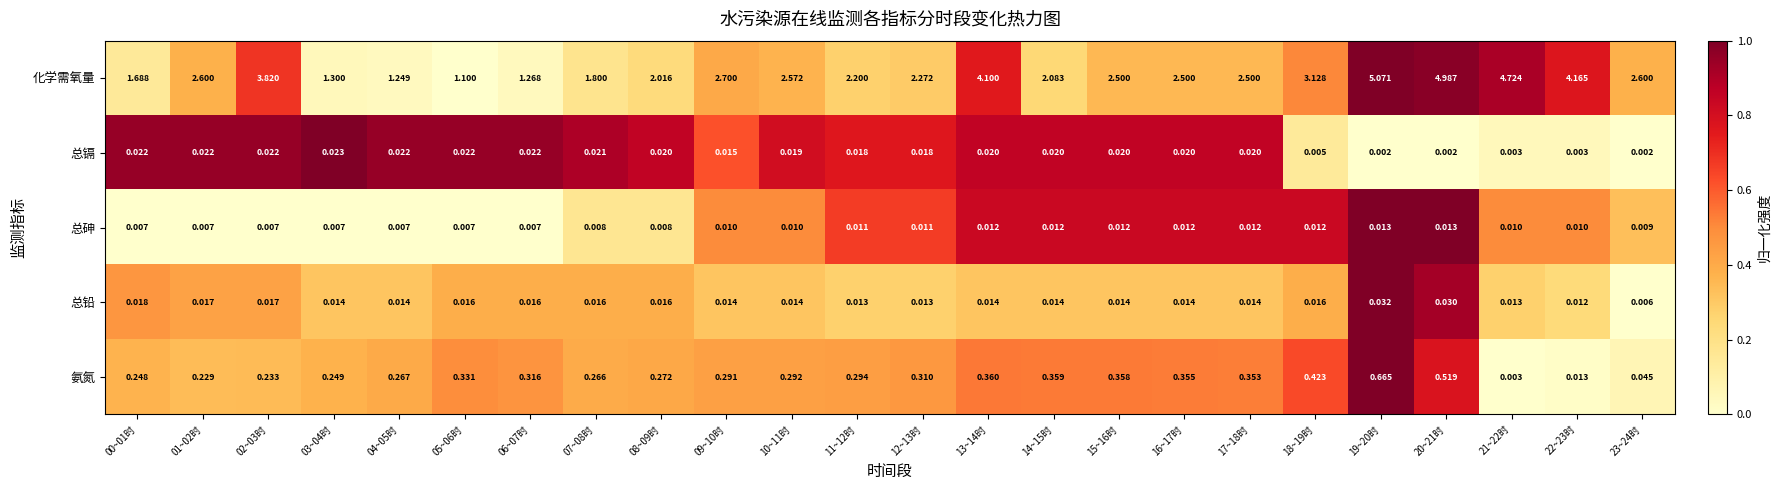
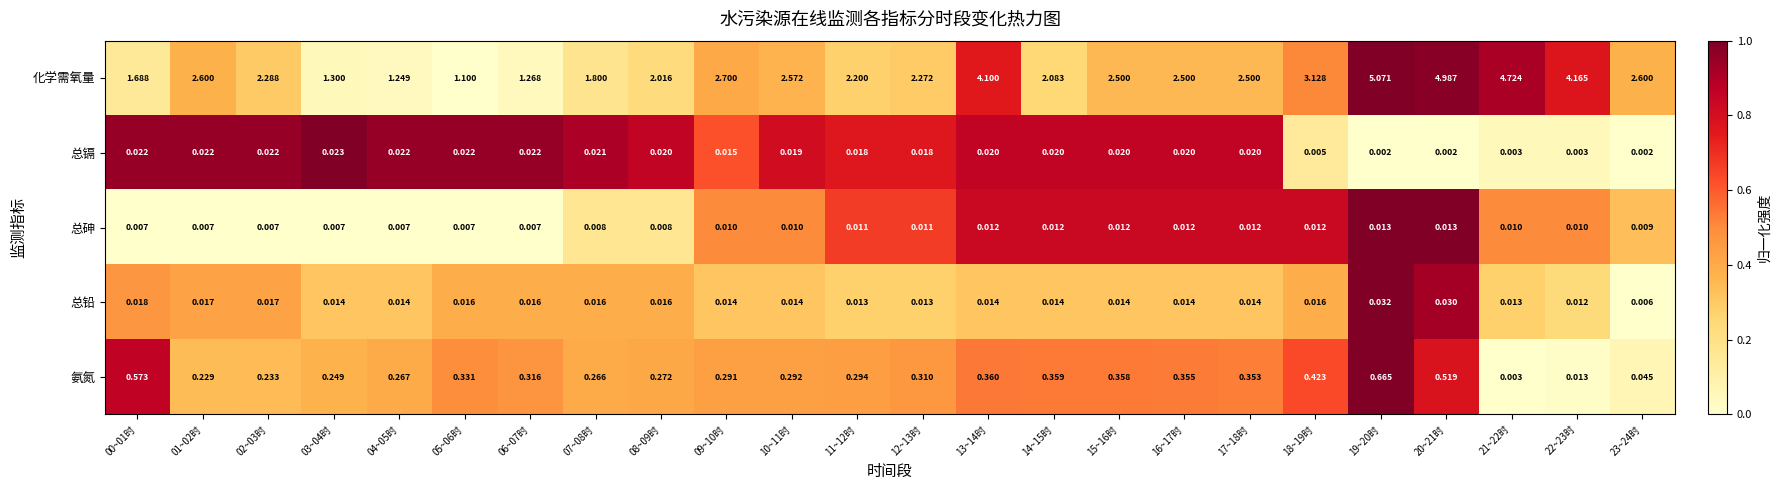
  {
    "化学需氧量": {
      "00~01时": 1.688,
      "01~02时": 2.600,
-     "02~03时": 3.820,
+     "02~03时": 2.288,
      "03~04时": 1.300,
      "04~05时": 1.249,
      "05~06时": 1.100,
      "06~07时": 1.268,
      "07~08时": 1.800,
      "08~09时": 2.016,
      "09~10时": 2.700,
      "10~11时": 2.572,
      "11~12时": 2.200,
      "12~13时": 2.272,
      "13~14时": 4.100,
      "14~15时": 2.083,
      "15~16时": 2.500,
      "16~17时": 2.500,
      "17~18时": 2.500,
      "18~19时": 3.128,
      "19~20时": 5.071,
      "20~21时": 4.987,
      "21~22时": 4.724,
      "22~23时": 4.165,
      "23~24时": 2.600
    },
    "总镉": {
      "00~01时": 0.022,
      "01~02时": 0.022,
      "02~03时": 0.022,
      "03~04时": 0.023,
      "04~05时": 0.022,
      "05~06时": 0.022,
      "06~07时": 0.022,
      "07~08时": 0.021,
      "08~09时": 0.020,
      "09~10时": 0.015,
      "10~11时": 0.019,
      "11~12时": 0.018,
      "12~13时": 0.018,
      "13~14时": 0.020,
      "14~15时": 0.020,
      "15~16时": 0.020,
      "16~17时": 0.020,
      "17~18时": 0.020,
      "18~19时": 0.005,
      "19~20时": 0.002,
      "20~21时": 0.002,
      "21~22时": 0.003,
      "22~23时": 0.003,
      "23~24时": 0.002
    },
    "总砷": {
      "00~01时": 0.007,
      "01~02时": 0.007,
      "02~03时": 0.007,
      "03~04时": 0.007,
      "04~05时": 0.007,
      "05~06时": 0.007,
      "06~07时": 0.007,
      "07~08时": 0.008,
      "08~09时": 0.008,
      "09~10时": 0.010,
      "10~11时": 0.010,
      "11~12时": 0.011,
      "12~13时": 0.011,
      "13~14时": 0.012,
      "14~15时": 0.012,
      "15~16时": 0.012,
      "16~17时": 0.012,
      "17~18时": 0.012,
      "18~19时": 0.012,
      "19~20时": 0.013,
      "20~21时": 0.013,
      "21~22时": 0.010,
      "22~23时": 0.010,
      "23~24时": 0.009
    },
    "总铅": {
      "00~01时": 0.018,
      "01~02时": 0.017,
      "02~03时": 0.017,
      "03~04时": 0.014,
      "04~05时": 0.014,
      "05~06时": 0.016,
      "06~07时": 0.016,
      "07~08时": 0.016,
      "08~09时": 0.016,
      "09~10时": 0.014,
      "10~11时": 0.014,
      "11~12时": 0.013,
      "12~13时": 0.013,
      "13~14时": 0.014,
      "14~15时": 0.014,
      "15~16时": 0.014,
      "16~17时": 0.014,
      "17~18时": 0.014,
      "18~19时": 0.016,
      "19~20时": 0.032,
      "20~21时": 0.030,
      "21~22时": 0.013,
      "22~23时": 0.012,
      "23~24时": 0.006
    },
    "氨氮": {
-     "00~01时": 0.248,
+     "00~01时": 0.573,
      "01~02时": 0.229,
      "02~03时": 0.233,
      "03~04时": 0.249,
      "04~05时": 0.267,
      "05~06时": 0.331,
      "06~07时": 0.316,
      "07~08时": 0.266,
      "08~09时": 0.272,
      "09~10时": 0.291,
      "10~11时": 0.292,
      "11~12时": 0.294,
      "12~13时": 0.310,
      "13~14时": 0.360,
      "14~15时": 0.359,
      "15~16时": 0.358,
      "16~17时": 0.355,
      "17~18时": 0.353,
      "18~19时": 0.423,
      "19~20时": 0.665,
      "20~21时": 0.519,
      "21~22时": 0.003,
      "22~23时": 0.013,
      "23~24时": 0.045
    }
  }
